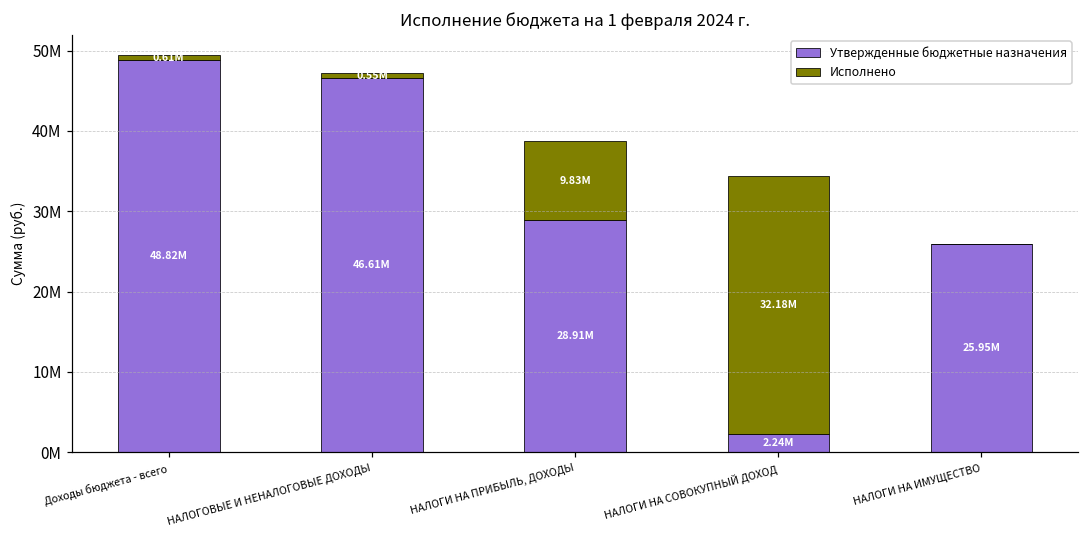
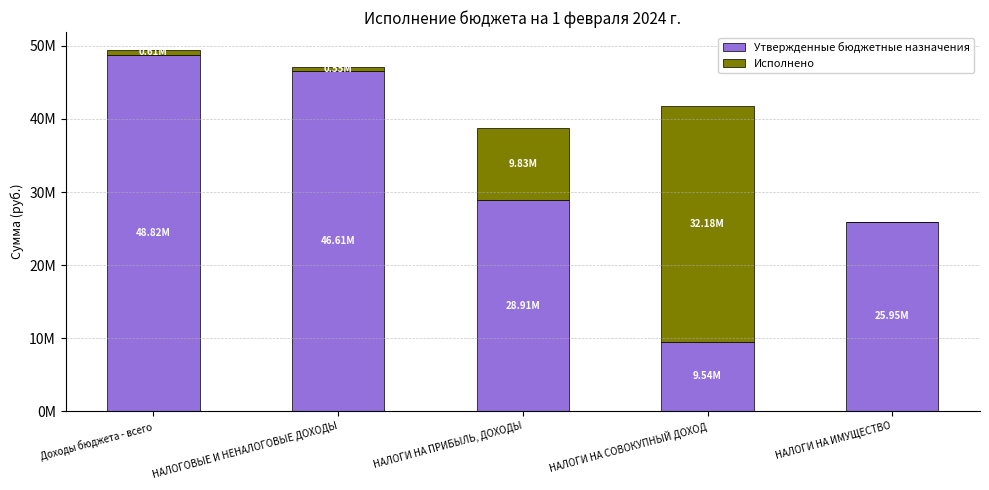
  {
    "Утвержденные бюджетные назначения": {
      "Доходы бюджета - всего": "48.82M",
      "НАЛОГОВЫЕ И НЕНАЛОГОВЫЕ ДОХОДЫ": "46.61M",
      "НАЛОГИ НА ПРИБЫЛЬ, ДОХОДЫ": "28.91M",
-     "НАЛОГИ НА СОВОКУПНЫЙ ДОХОД": "2.24M",
+     "НАЛОГИ НА СОВОКУПНЫЙ ДОХОД": "9.54M",
      "НАЛОГИ НА ИМУЩЕСТВО": "25.95M"
    },
    "Исполнено": {
      "Доходы бюджета - всего": "0.61M",
      "НАЛОГОВЫЕ И НЕНАЛОГОВЫЕ ДОХОДЫ": "0.55M",
      "НАЛОГИ НА ПРИБЫЛЬ, ДОХОДЫ": "9.83M",
      "НАЛОГИ НА СОВОКУПНЫЙ ДОХОД": "32.18M"
    }
  }
